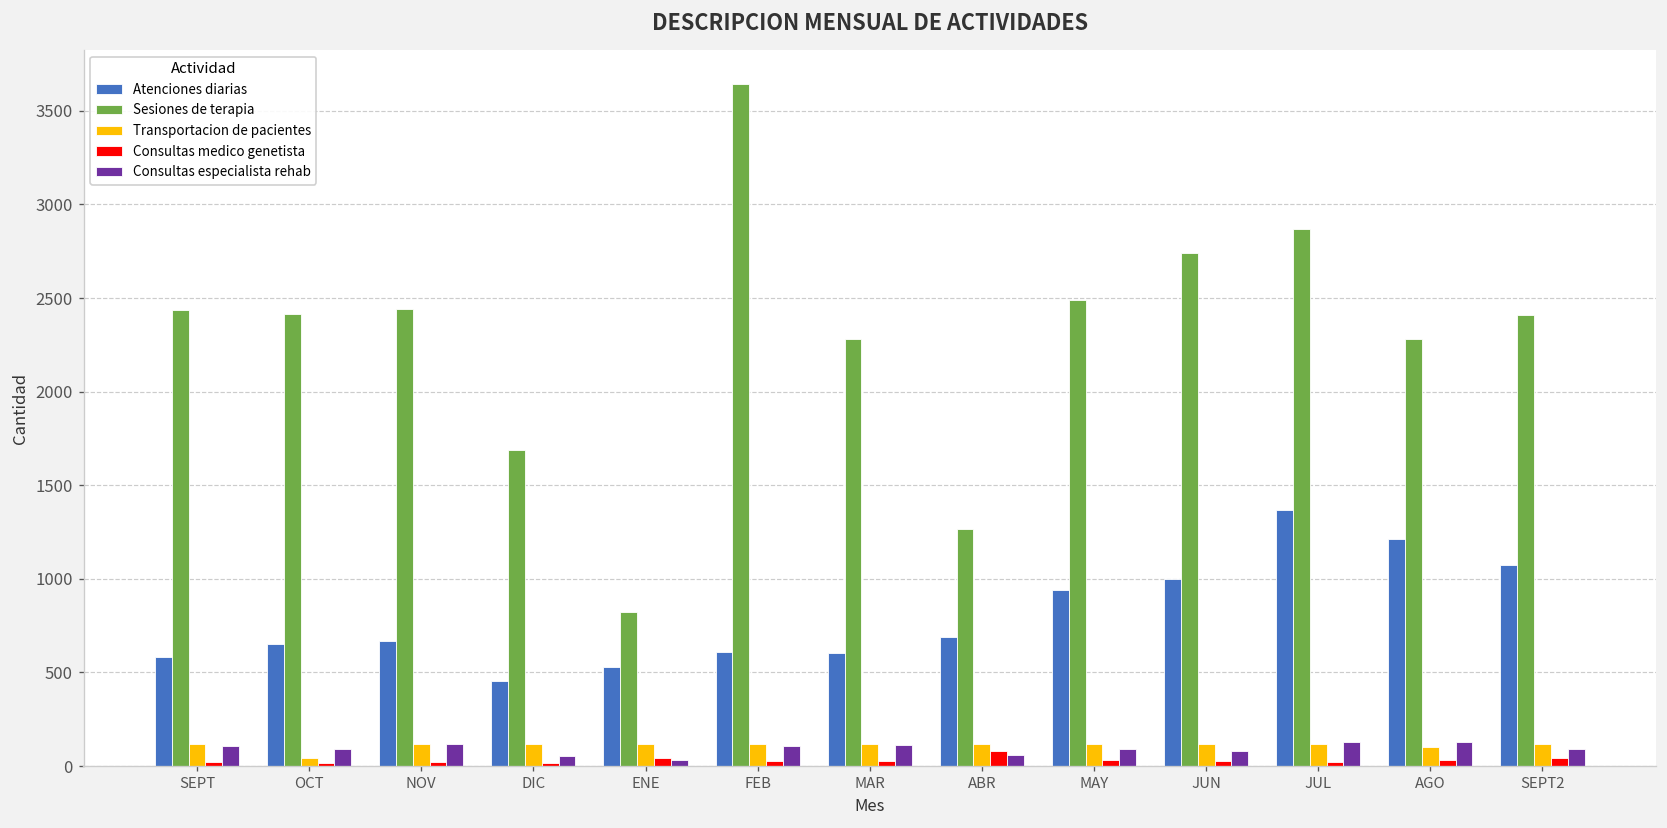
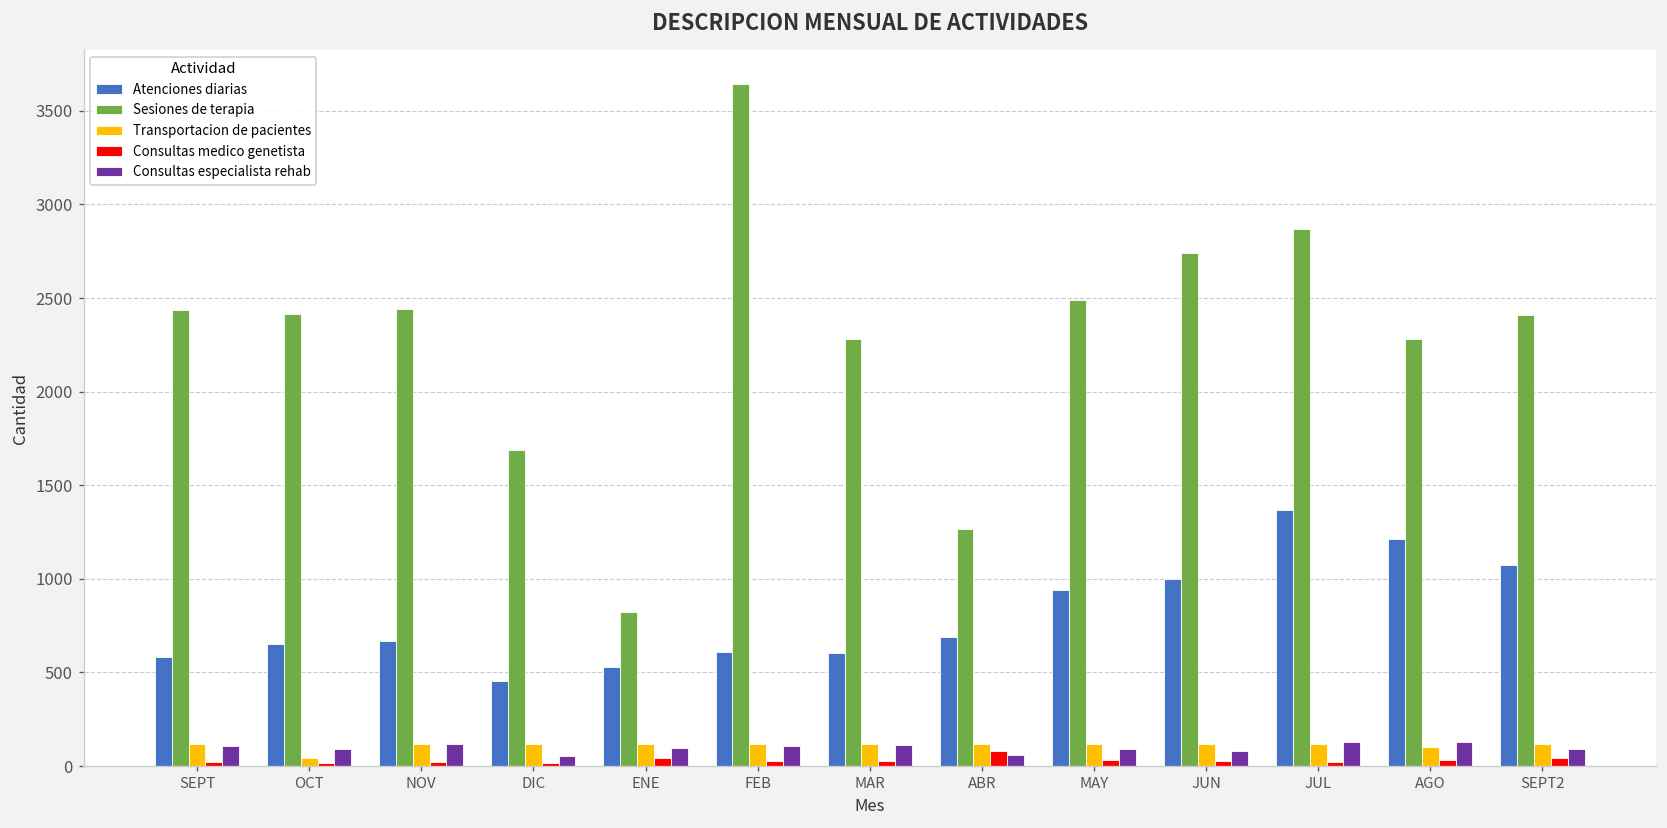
  {
    "Atenciones diarias": {
      "SEPT": 580,
      "OCT": 650,
      "NOV": 670,
      "DIC": 450,
      "ENE": 530,
      "FEB": 610,
      "MAR": 610,
      "ABR": 690,
      "MAY": 940,
      "JUN": 1000,
      "JUL": 1370,
      "AGO": 1210,
      "SEPT2": 1070
    },
    "Sesiones de terapia": {
      "SEPT": 2440,
      "OCT": 2420,
      "NOV": 2440,
      "DIC": 1690,
      "ENE": 820,
      "FEB": 3640,
      "MAR": 2280,
      "ABR": 1270,
      "MAY": 2490,
      "JUN": 2740,
      "JUL": 2870,
      "AGO": 2280,
      "SEPT2": 2410
    },
    "Transportacion de pacientes": {
      "SEPT": 120,
      "OCT": 40,
      "NOV": 120,
      "DIC": 120,
      "ENE": 120,
      "FEB": 120,
      "MAR": 120,
      "ABR": 120,
      "MAY": 120,
      "JUN": 120,
      "JUL": 120,
      "AGO": 100,
      "SEPT2": 120
    },
    "Consultas medico genetista": {
      "SEPT": 20,
      "OCT": 20,
      "NOV": 20,
      "ENE": 40,
      "FEB": 30,
      "MAR": 30,
      "ABR": 80,
      "MAY": 40,
      "JUN": 30,
      "JUL": 20,
      "AGO": 30,
      "SEPT2": 40
    },
    "Consultas especialista rehab": {
      "SEPT": 110,
      "OCT": 90,
      "NOV": 120,
      "DIC": 50,
-     "ENE": 30,
+     "ENE": 100,
      "FEB": 110,
      "MAR": 110,
      "ABR": 60,
      "MAY": 90,
      "JUN": 80,
      "JUL": 130,
      "AGO": 130,
      "SEPT2": 90
    }
  }
